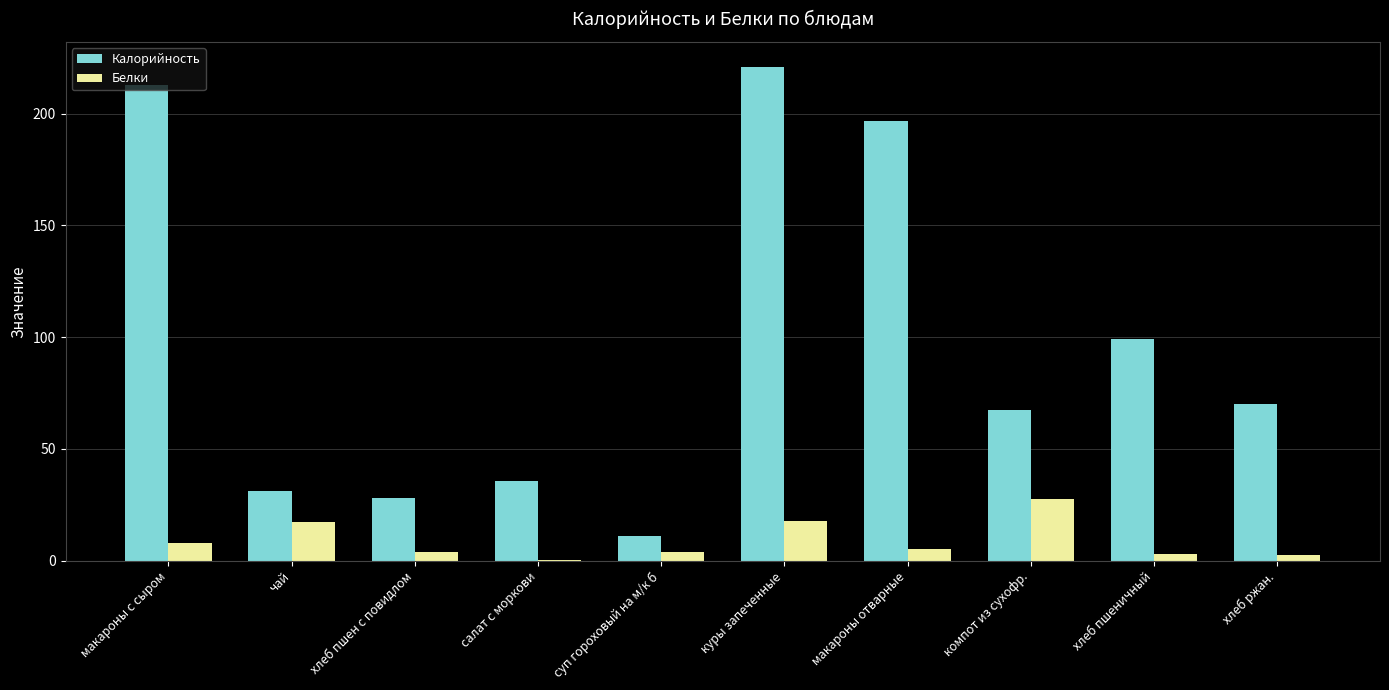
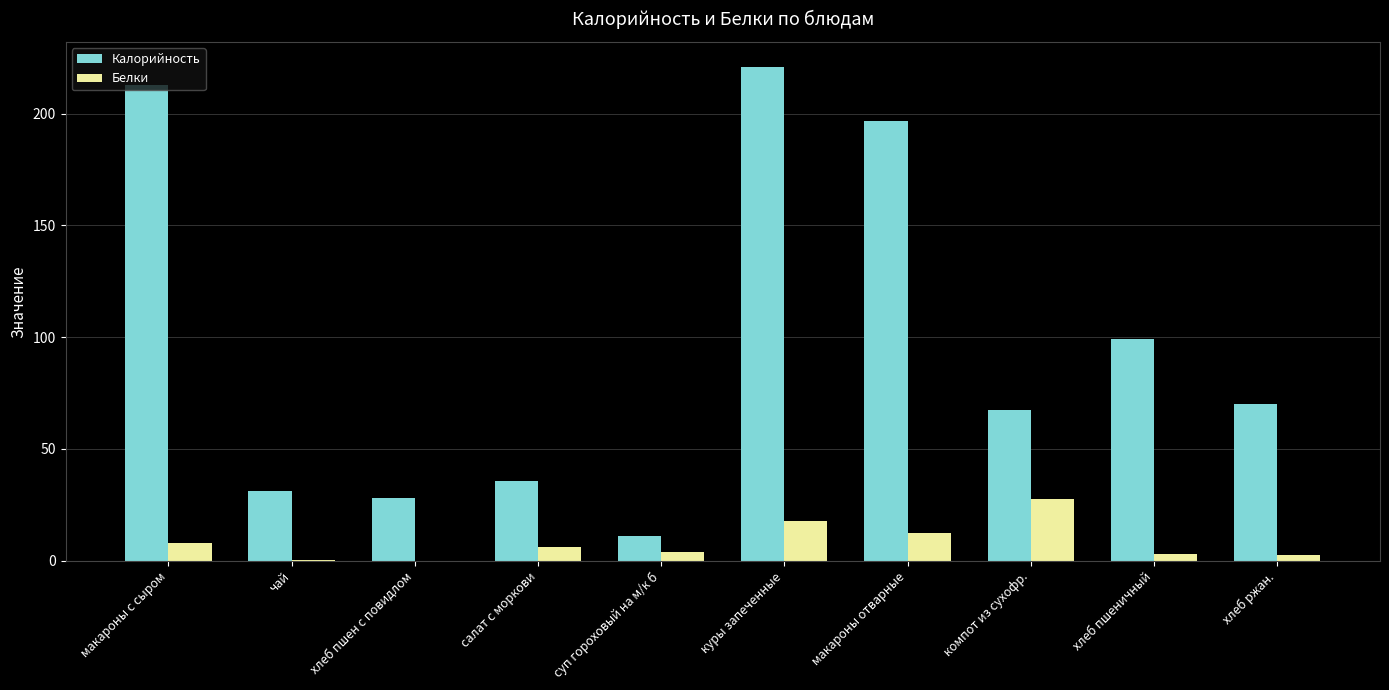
  {
    "Калорийность": {
      "чай": 31,
      "хлеб пшен с повидлом": 28,
      "салат с моркови": 36,
      "суп гороховый на м/к б": 11,
      "куры запеченные": 221,
      "макароны отварные": 197,
      "компот из сухофр.": 68,
      "хлеб пшеничный": 99,
      "хлеб ржан.": 70
    },
    "Белки": {
      "макароны с сыром": 8,
-     "чай": 17,
-     "хлеб пшен с повидлом": 4,
-     "салат с моркови": 0,
+     "чай": 0,
+     "хлеб пшен с повидлом": 0,
+     "салат с моркови": 6,
      "суп гороховый на м/к б": 4,
      "куры запеченные": 18,
-     "макароны отварные": 5,
+     "макароны отварные": 12,
      "компот из сухофр.": 28,
      "хлеб пшеничный": 3,
      "хлеб ржан.": 3
    }
  }
